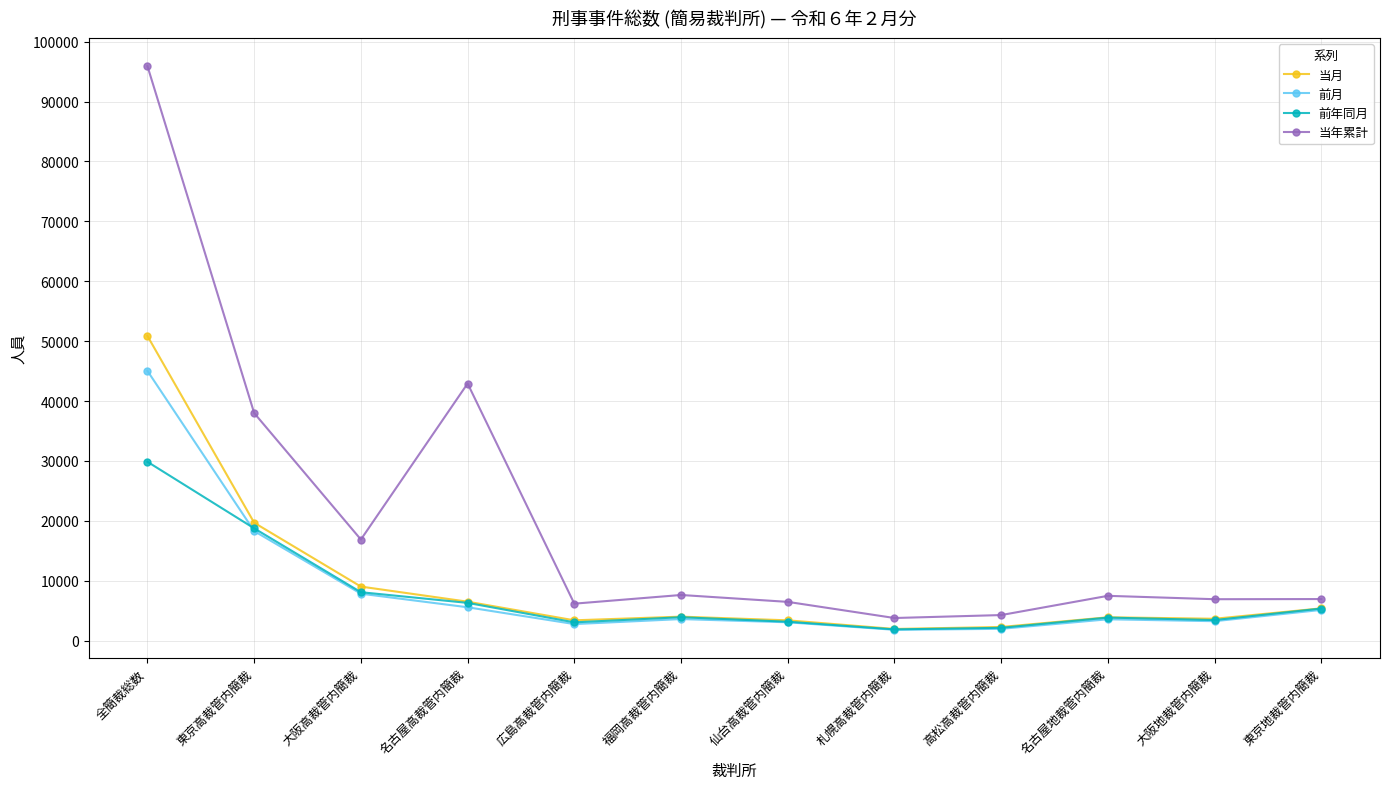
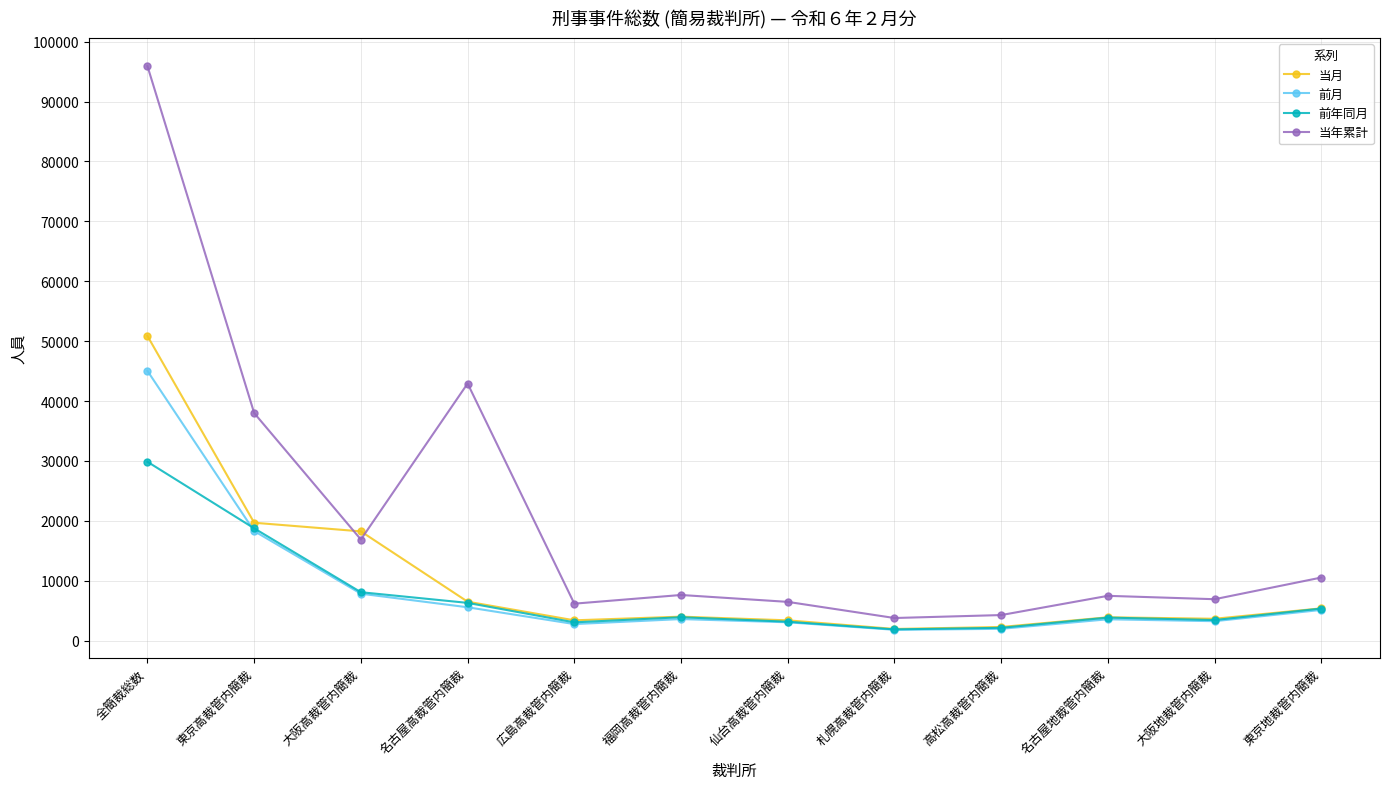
  {
    "当月": {
      "全簡裁総数": 51000,
      "東京高裁管内簡裁": 20000,
-     "大阪高裁管内簡裁": 9000
+     "大阪高裁管内簡裁": 18000
    },
    "前月": {
      "全簡裁総数": 45000,
      "東京高裁管内簡裁": 18000,
      "名古屋高裁管内簡裁": 6000
    },
    "前年同月": {
      "全簡裁総数": 30000,
      "東京高裁管内簡裁": 19000
    },
    "当年累計": {
      "全簡裁総数": 96000,
      "東京高裁管内簡裁": 38000,
      "大阪高裁管内簡裁": 17000,
      "名古屋高裁管内簡裁": 43000,
      "広島高裁管内簡裁": 6000,
      "福岡高裁管内簡裁": 8000,
      "仙台高裁管内簡裁": 6000,
      "札幌高裁管内簡裁": 4000,
      "高松高裁管内簡裁": 4000,
      "名古屋地裁管内簡裁": 7000,
      "大阪地裁管内簡裁": 7000,
-     "東京地裁管内簡裁": 7000
+     "東京地裁管内簡裁": 11000
    }
  }
